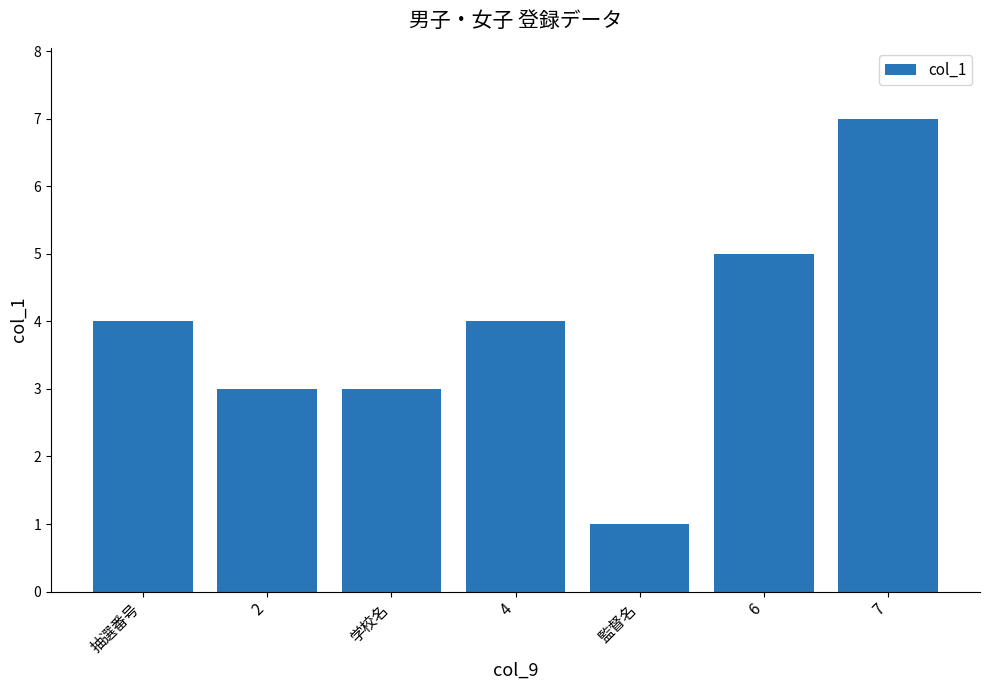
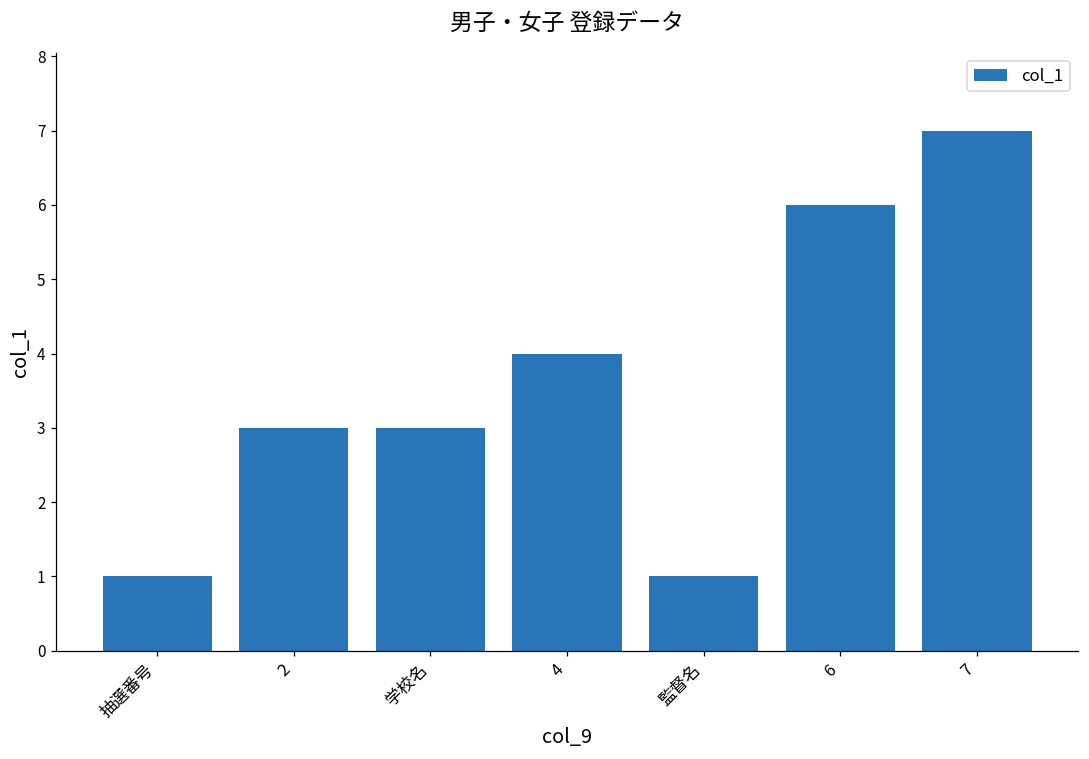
  {
-   "抽選番号": 4,
+   "抽選番号": 1,
    "2": 3,
    "学校名": 3,
    "4": 4,
    "監督名": 1,
-   "6": 5,
+   "6": 6,
    "7": 7
  }
